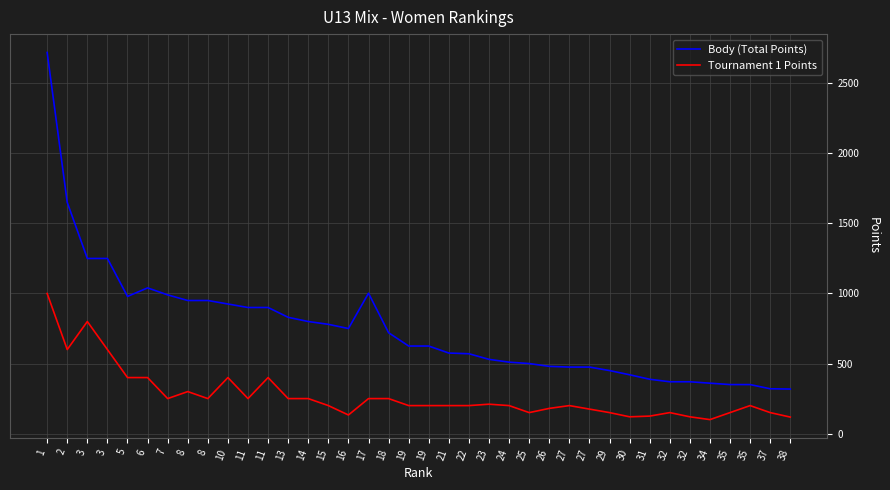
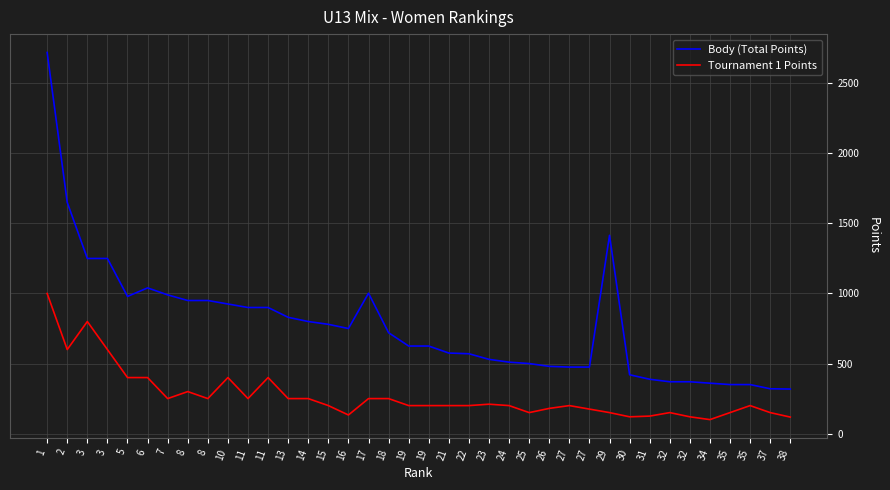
  {
    "Body (Total Points)": {
      "1": 2720,
      "2": 1650,
      "5": 980,
      "6": 1040,
      "7": 990,
      "10": 930,
      "13": 830,
      "14": 800,
      "15": 780,
      "16": 750,
      "17": 1000,
      "18": 720,
      "21": 580,
      "22": 570,
      "23": 530,
      "24": 510,
      "25": 500,
      "26": 480,
-     "29": 450,
+     "29": 1420,
      "30": 420,
      "31": 390,
      "34": 360,
      "37": 320,
      "38": 320
    },
    "Tournament 1 Points": {
      "1": 1000,
      "2": 600,
      "5": 400,
      "6": 400,
      "7": 250,
      "10": 400,
      "13": 250,
      "14": 250,
      "15": 200,
      "16": 130,
      "17": 250,
      "18": 250,
      "21": 200,
      "22": 200,
      "23": 210,
      "24": 200,
      "25": 150,
      "26": 180,
      "29": 150,
      "30": 120,
      "31": 130,
      "34": 100,
      "37": 150,
      "38": 120
    }
  }
